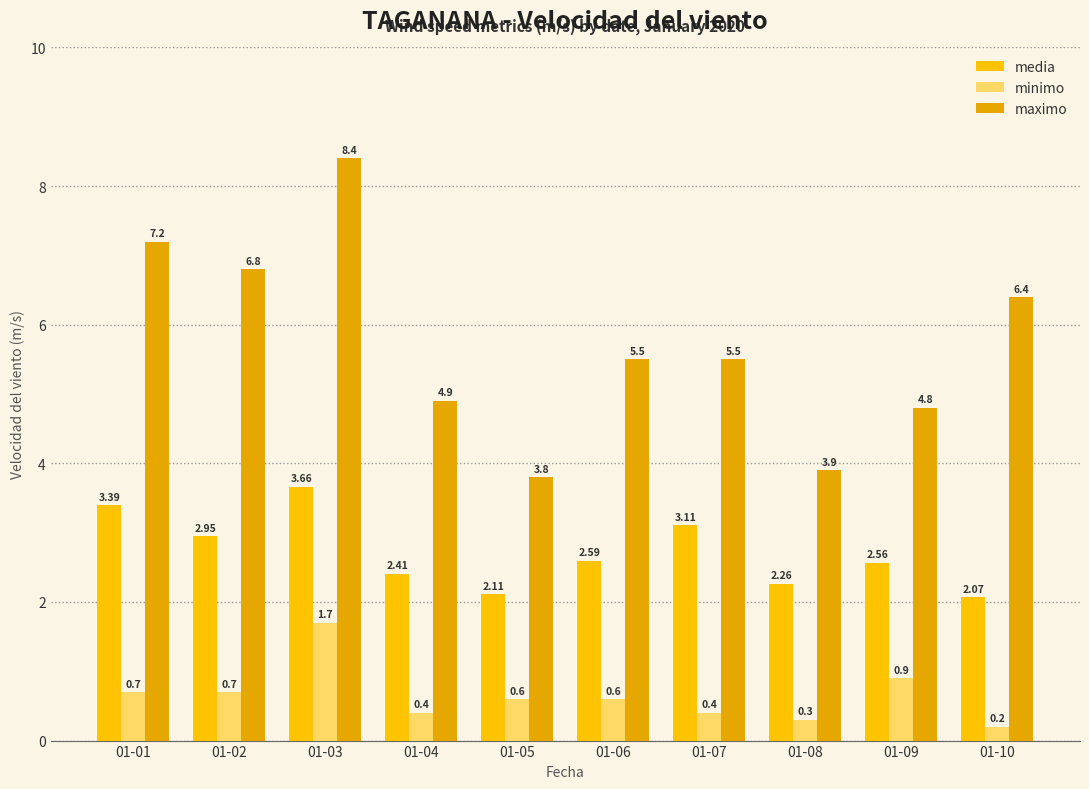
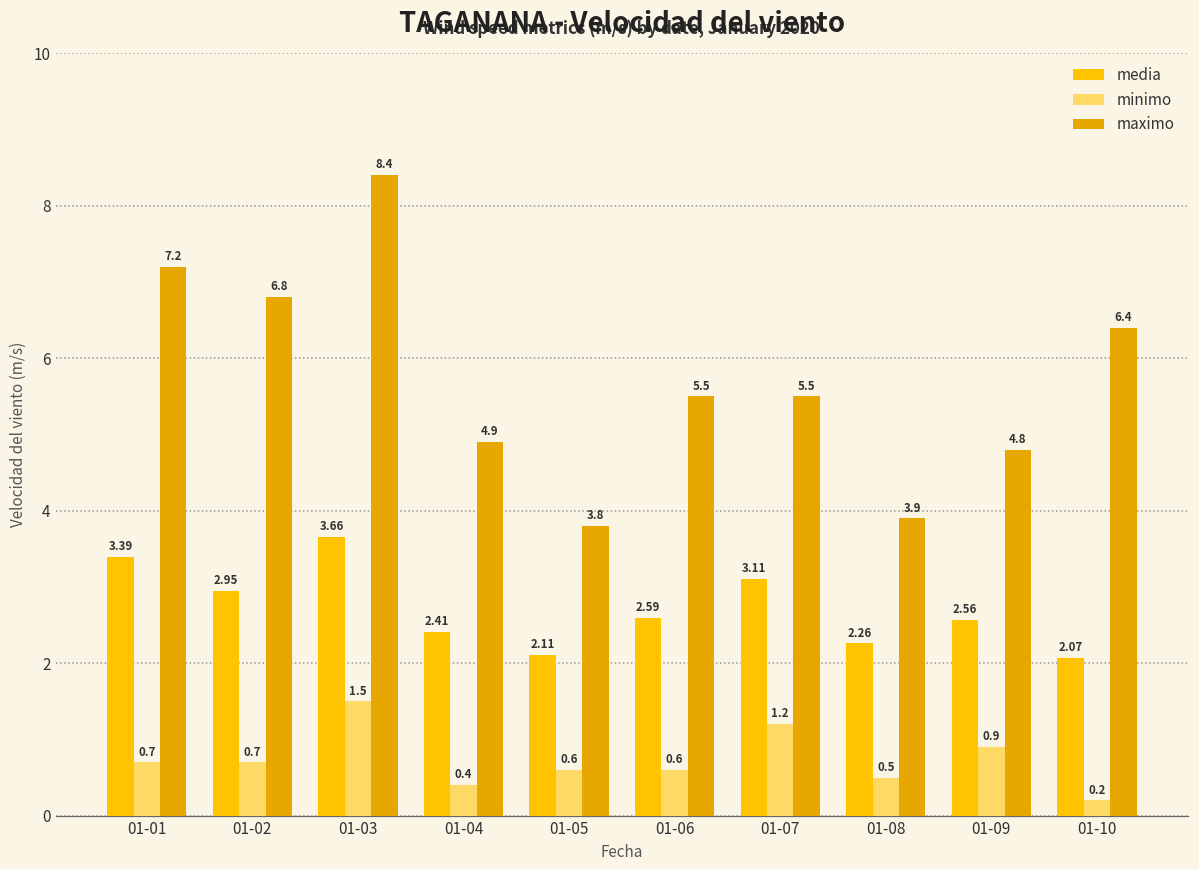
  {
    "minimo": {
      "01-01": 0.7,
      "01-02": 0.7,
-     "01-03": 1.7,
+     "01-03": 1.5,
      "01-04": 0.4,
      "01-05": 0.6,
      "01-06": 0.6,
-     "01-07": 0.4,
-     "01-08": 0.3,
+     "01-07": 1.2,
+     "01-08": 0.5,
      "01-09": 0.9,
      "01-10": 0.2
    }
  }
